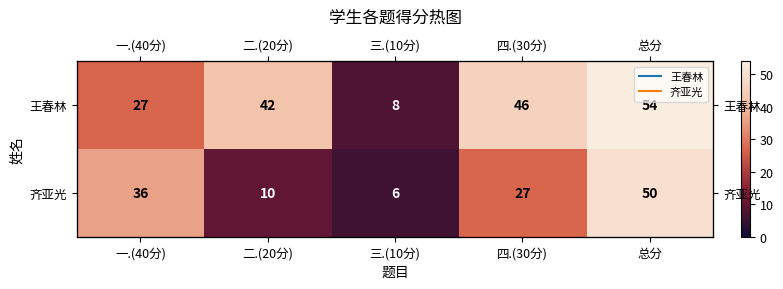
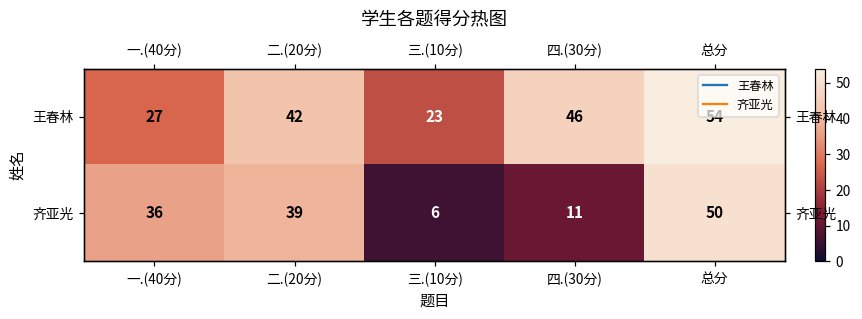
  {
    "王春林": {
      "一.(40分)": 27,
      "二.(20分)": 42,
-     "三.(10分)": 8,
+     "三.(10分)": 23,
      "四.(30分)": 46
    },
    "齐亚光": {
      "一.(40分)": 36,
-     "二.(20分)": 10,
+     "二.(20分)": 39,
      "三.(10分)": 6,
-     "四.(30分)": 27,
+     "四.(30分)": 11,
      "总分": 50
    }
  }
